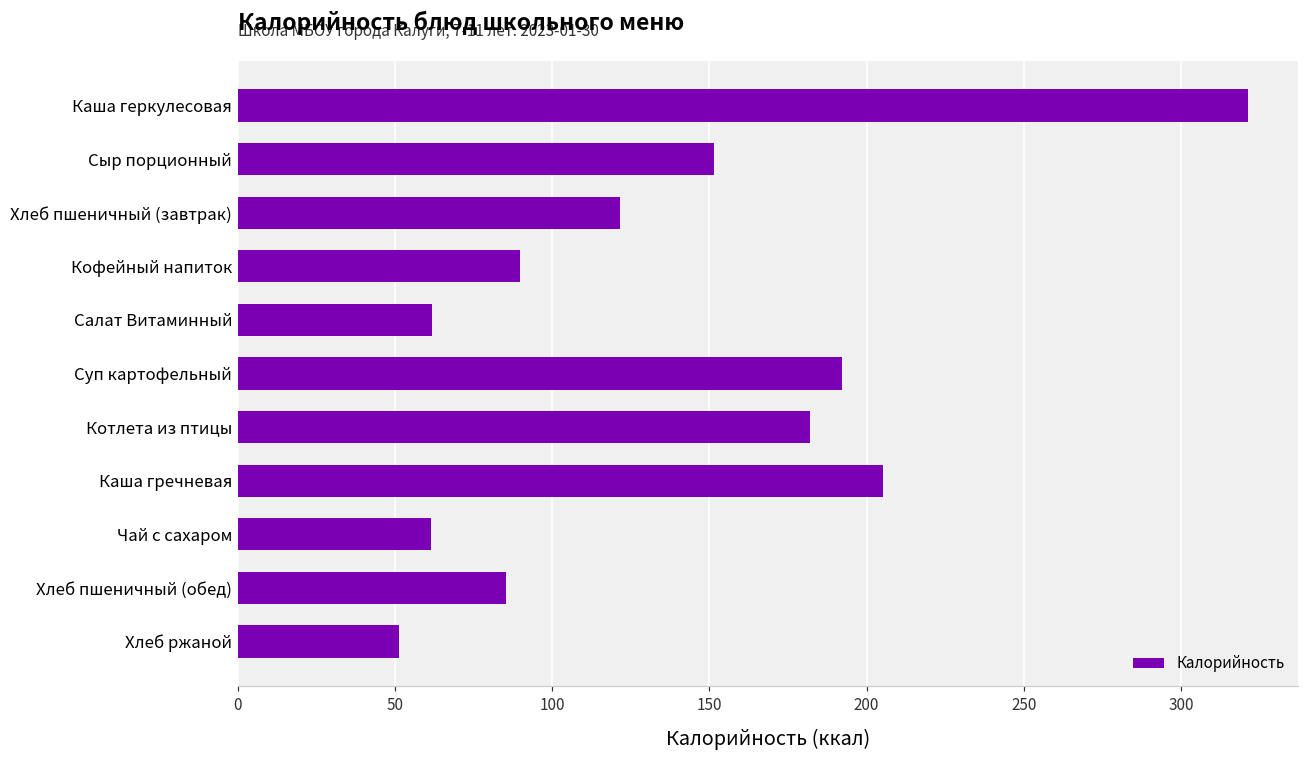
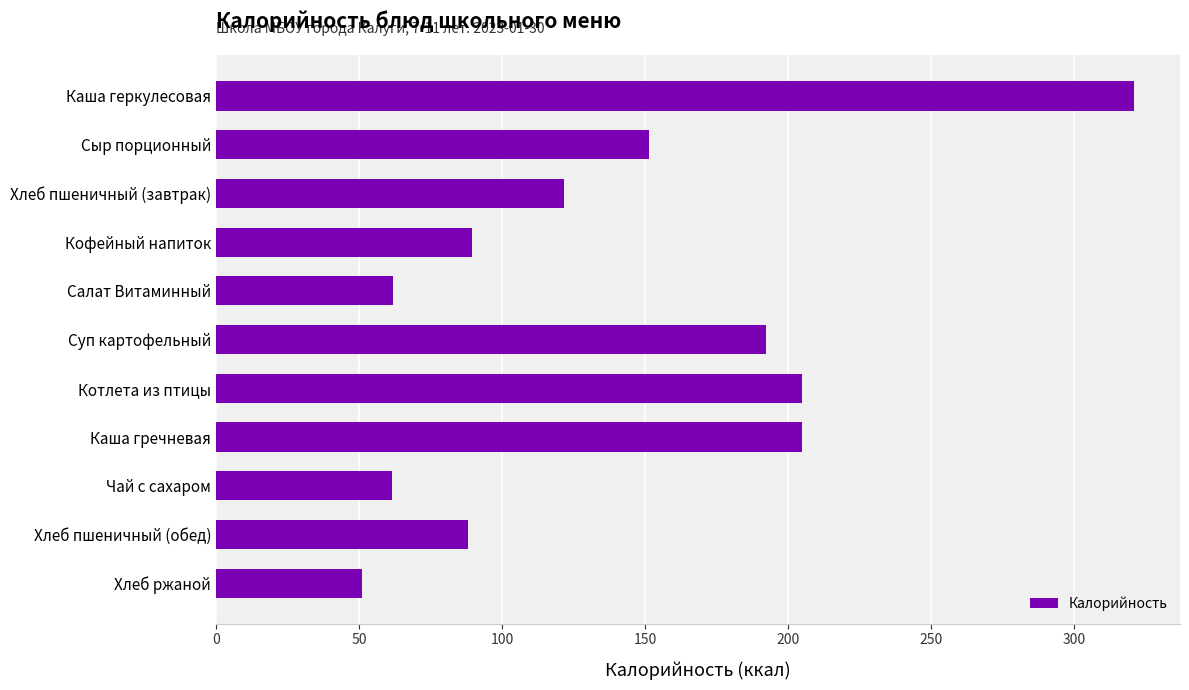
  {
    "Каша геркулесовая": 321,
    "Сыр порционный": 151,
    "Хлеб пшеничный (завтрак)": 122,
    "Кофейный напиток": 90,
    "Салат Витаминный": 62,
    "Суп картофельный": 192,
-   "Котлета из птицы": 182,
+   "Котлета из птицы": 205,
    "Каша гречневая": 205,
    "Чай с сахаром": 61,
-   "Хлеб пшеничный (обед)": 85,
+   "Хлеб пшеничный (обед)": 88,
    "Хлеб ржаной": 51
  }
